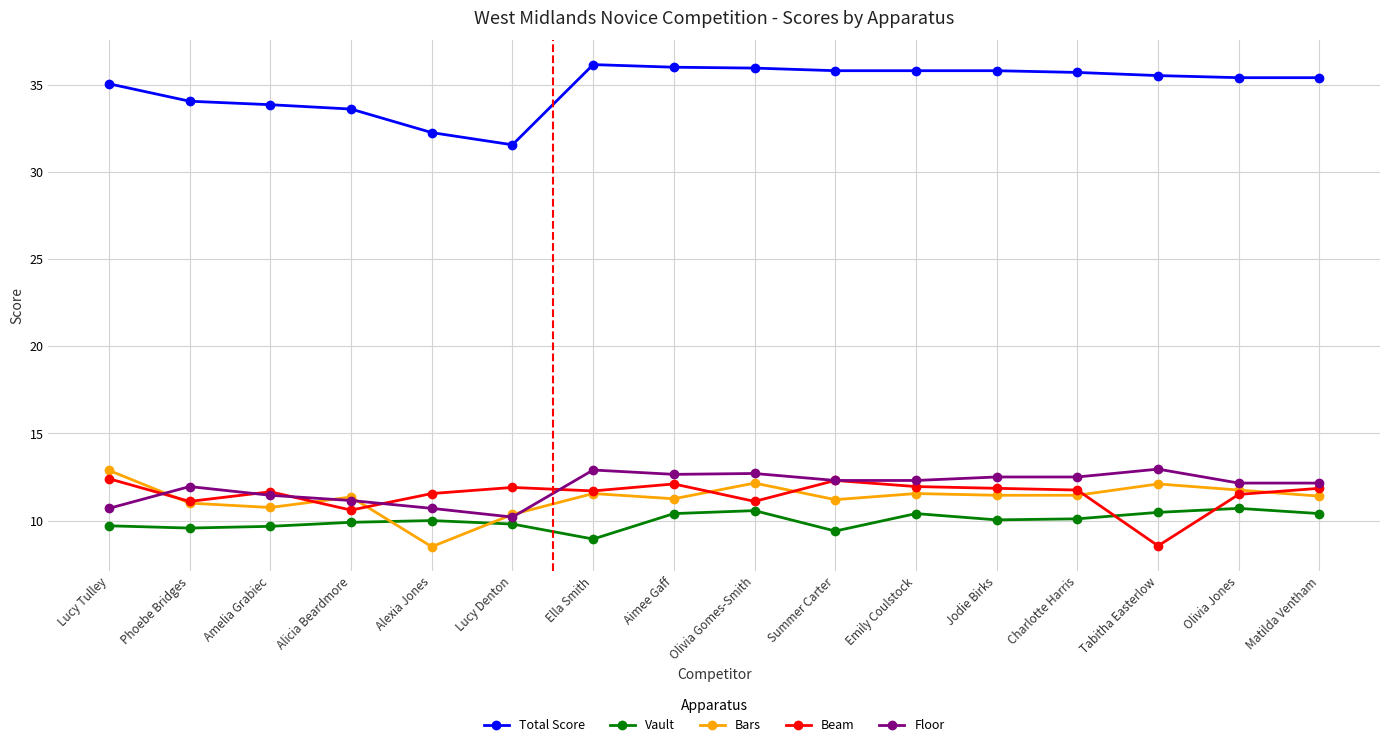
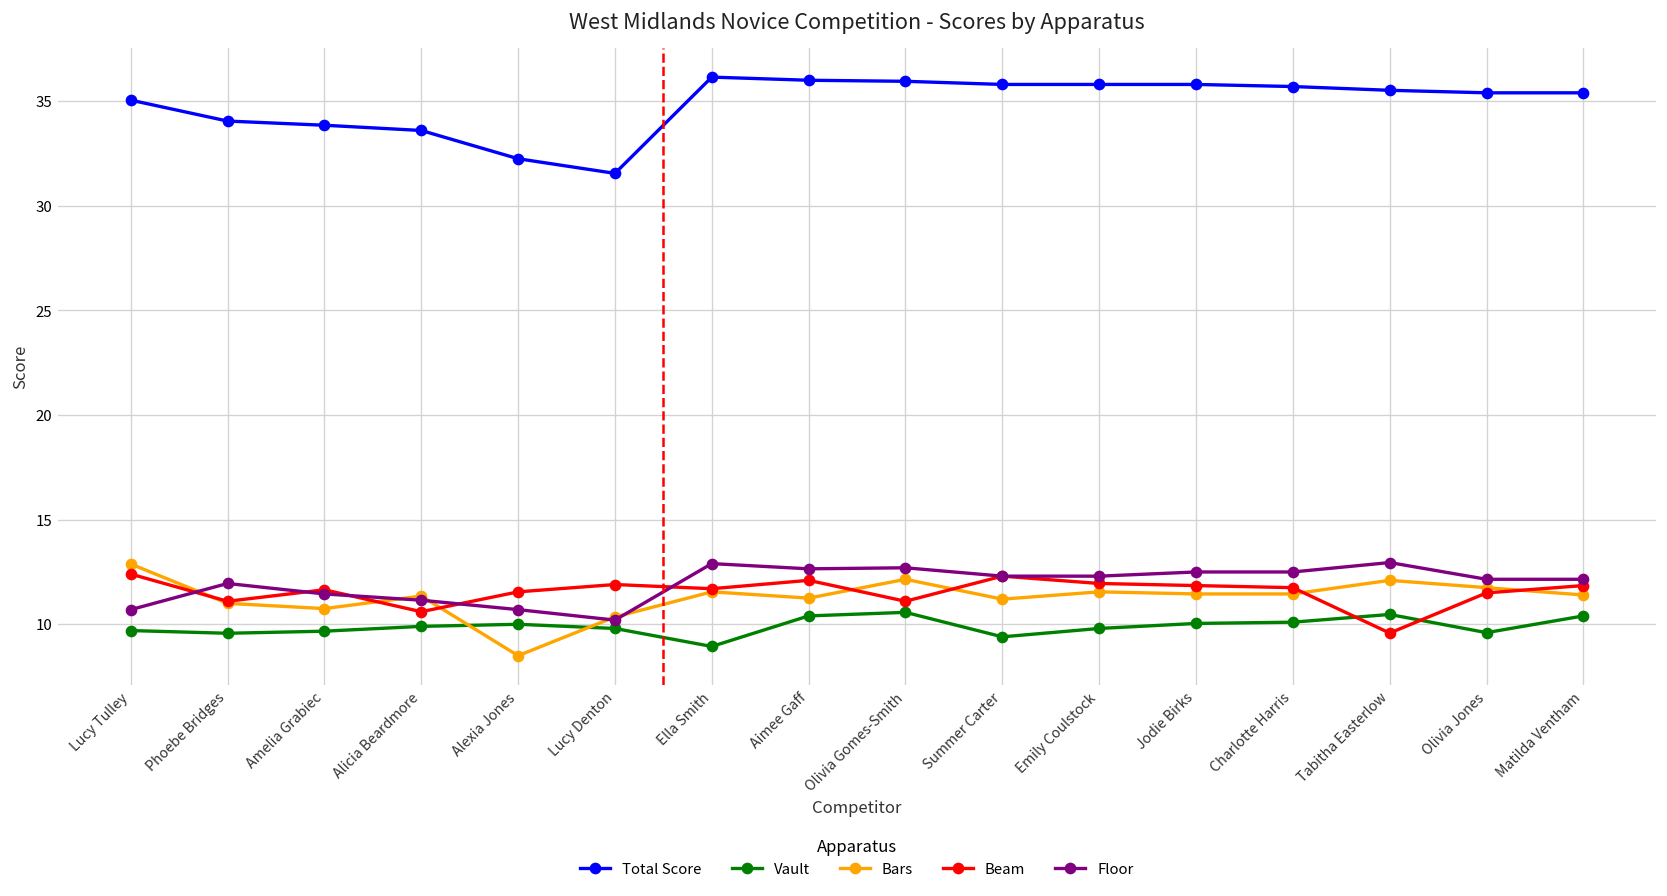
  {
    "Total Score": {
      "Lucy Tulley": 35.1,
      "Phoebe Bridges": 34.1,
      "Amelia Grabiec": 33.9,
      "Alicia Beardmore": 33.6,
      "Alexia Jones": 32.3,
      "Lucy Denton": 31.6,
      "Ella Smith": 36.2,
      "Aimee Gaff": 36.0,
      "Olivia Gomes-Smith": 36.0,
      "Summer Carter": 35.8,
      "Emily Coulstock": 35.8,
      "Jodie Birks": 35.8,
      "Charlotte Harris": 35.7,
      "Tabitha Easterlow": 35.5,
      "Olivia Jones": 35.4,
      "Matilda Ventham": 35.4
    },
    "Vault": {
      "Lucy Tulley": 9.7,
      "Phoebe Bridges": 9.6,
      "Amelia Grabiec": 9.7,
      "Alicia Beardmore": 9.9,
      "Alexia Jones": 10.0,
      "Lucy Denton": 9.8,
      "Ella Smith": 8.9,
      "Aimee Gaff": 10.4,
      "Olivia Gomes-Smith": 10.6,
      "Summer Carter": 9.4,
-     "Emily Coulstock": 10.4,
+     "Emily Coulstock": 9.8,
      "Jodie Birks": 10.0,
      "Charlotte Harris": 10.1,
      "Tabitha Easterlow": 10.5,
-     "Olivia Jones": 10.7,
+     "Olivia Jones": 9.6,
      "Matilda Ventham": 10.4
    },
    "Bars": {
      "Lucy Tulley": 12.9,
      "Amelia Grabiec": 10.8,
      "Alicia Beardmore": 11.4,
      "Alexia Jones": 8.5,
      "Lucy Denton": 10.4,
      "Ella Smith": 11.6,
      "Aimee Gaff": 11.3,
      "Olivia Gomes-Smith": 12.2,
      "Summer Carter": 11.2,
      "Emily Coulstock": 11.6,
      "Jodie Birks": 11.5,
      "Charlotte Harris": 11.5,
      "Tabitha Easterlow": 12.1,
      "Olivia Jones": 11.8,
      "Matilda Ventham": 11.4
    },
    "Beam": {
      "Lucy Tulley": 12.4,
      "Amelia Grabiec": 11.7,
      "Alicia Beardmore": 10.6,
      "Alexia Jones": 11.6,
      "Lucy Denton": 11.9,
      "Ella Smith": 11.7,
      "Aimee Gaff": 12.1,
      "Olivia Gomes-Smith": 11.1,
      "Emily Coulstock": 12.0,
      "Jodie Birks": 11.9,
      "Charlotte Harris": 11.8,
-     "Tabitha Easterlow": 8.6,
+     "Tabitha Easterlow": 9.6,
      "Olivia Jones": 11.5,
      "Matilda Ventham": 11.9
    },
    "Floor": {
      "Lucy Tulley": 10.7,
      "Phoebe Bridges": 12.0,
      "Amelia Grabiec": 11.5,
      "Alicia Beardmore": 11.2,
      "Alexia Jones": 10.7,
      "Lucy Denton": 10.2,
      "Ella Smith": 12.9,
      "Aimee Gaff": 12.7,
      "Olivia Gomes-Smith": 12.7,
      "Emily Coulstock": 12.3,
      "Jodie Birks": 12.5,
      "Charlotte Harris": 12.5,
      "Tabitha Easterlow": 13.0,
      "Olivia Jones": 12.2,
      "Matilda Ventham": 12.2
    }
  }
